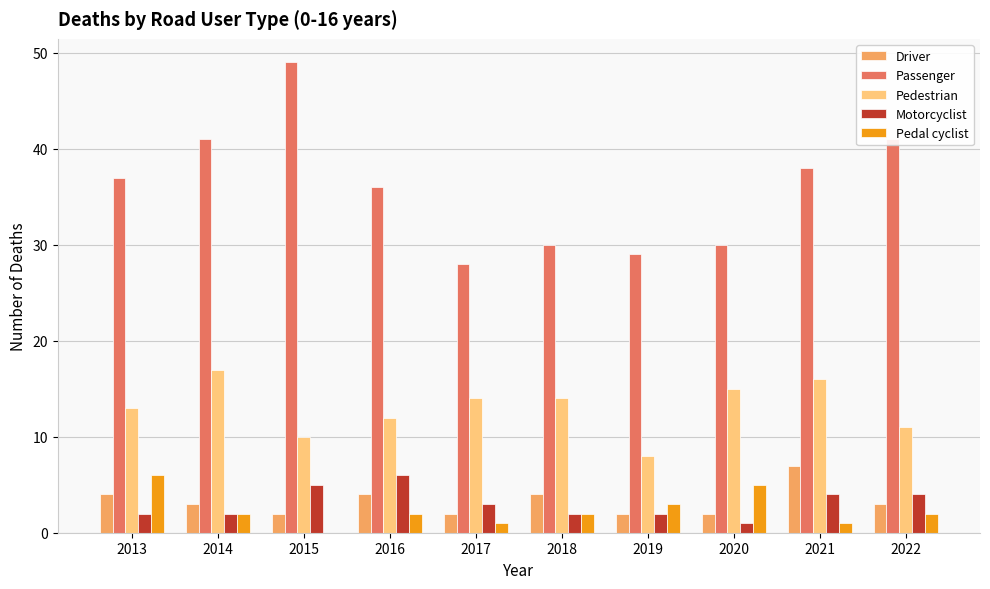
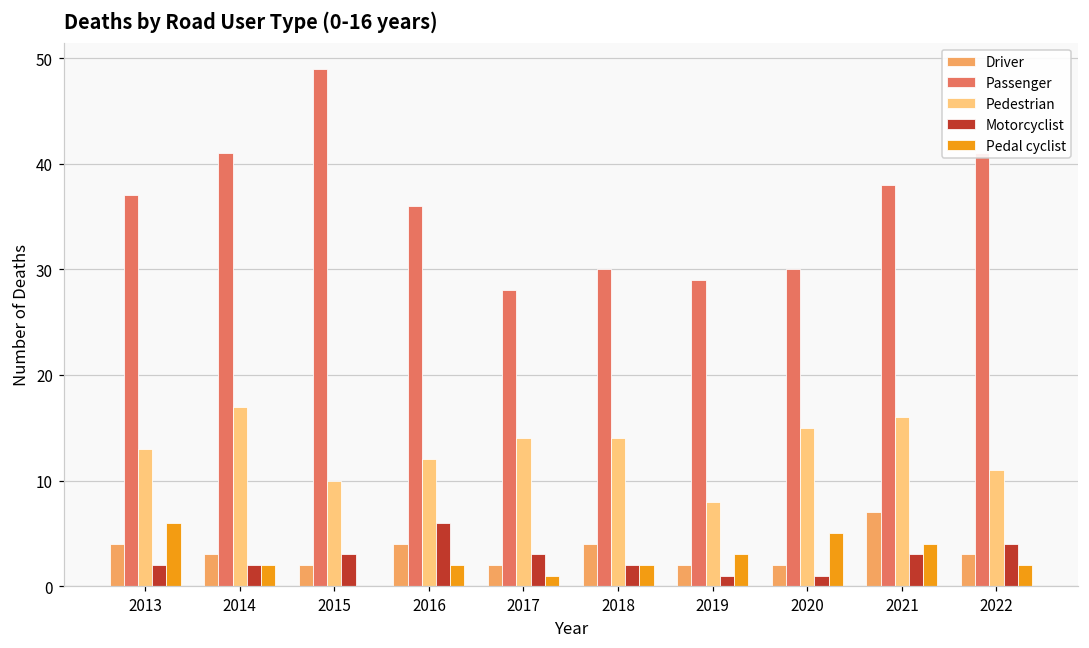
  {
    "Motorcyclist": {
      "2013": 2,
      "2014": 2,
-     "2015": 5,
+     "2015": 3,
      "2016": 6,
      "2017": 3,
      "2018": 2,
-     "2019": 2,
+     "2019": 1,
      "2020": 1,
-     "2021": 4,
+     "2021": 3,
      "2022": 4
    },
    "Pedal cyclist": {
      "2013": 6,
      "2014": 2,
      "2015": 0,
      "2016": 2,
      "2017": 1,
      "2018": 2,
      "2019": 3,
      "2020": 5,
-     "2021": 1,
+     "2021": 4,
      "2022": 2
    }
  }
